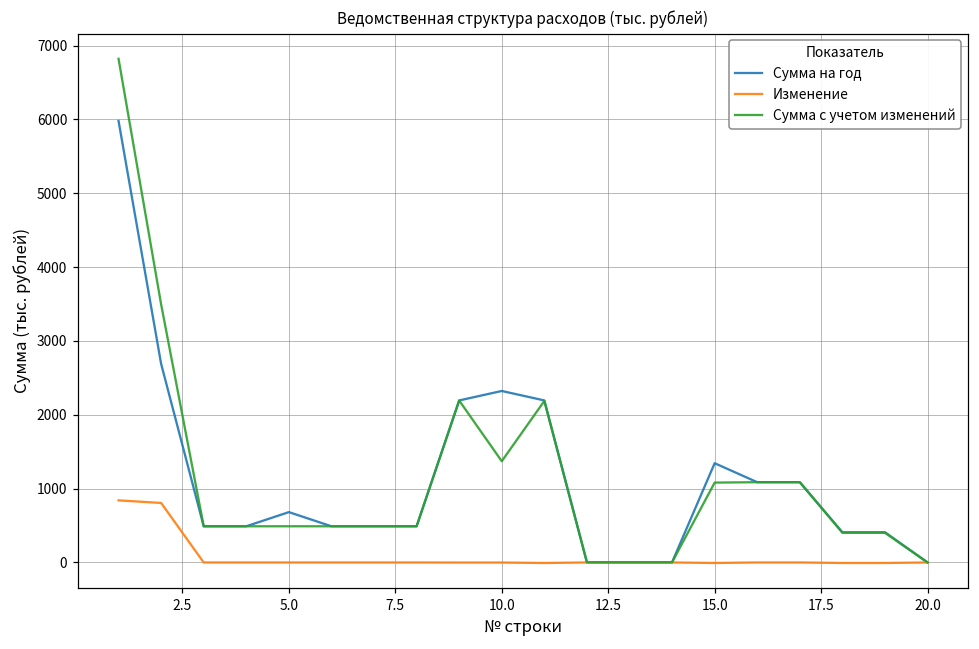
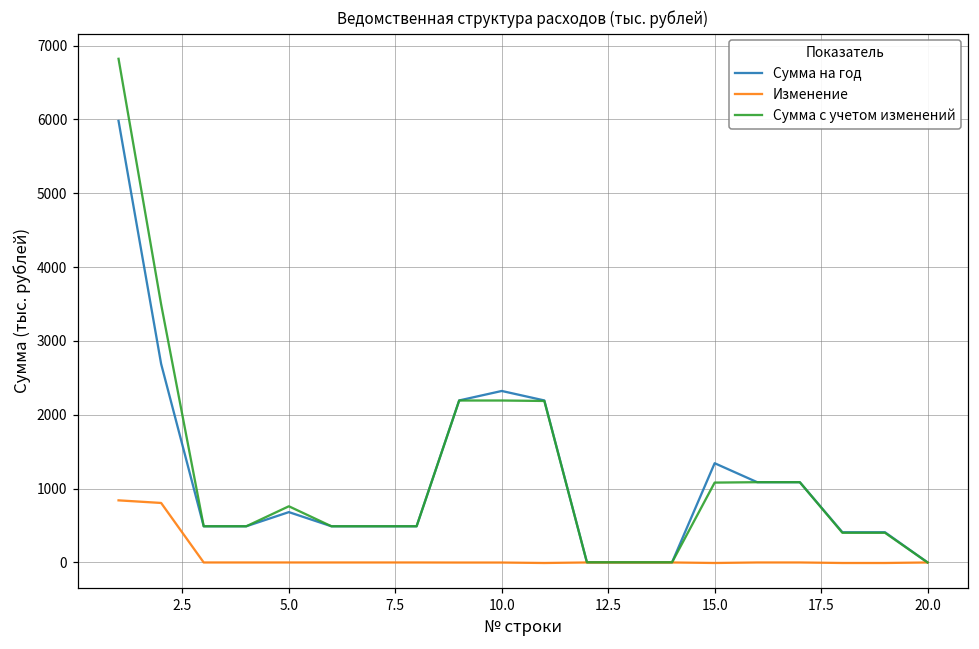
  {
    "Сумма на год": {
      "5.0": 700,
      "10.0": 2300,
      "15.0": 1300
    },
    "Изменение": {
      "5.0": 0,
      "10.0": 0,
      "15.0": 0
    },
    "Сумма с учетом изменений": {
-     "5.0": 500,
-     "10.0": 1400,
+     "5.0": 800,
+     "10.0": 2200,
      "15.0": 1100
    }
  }
